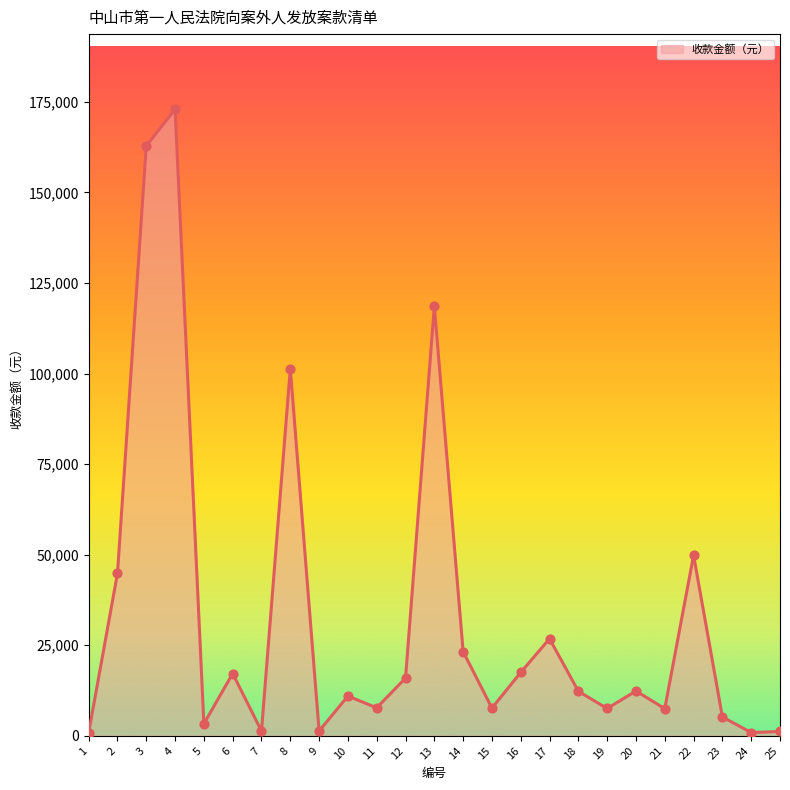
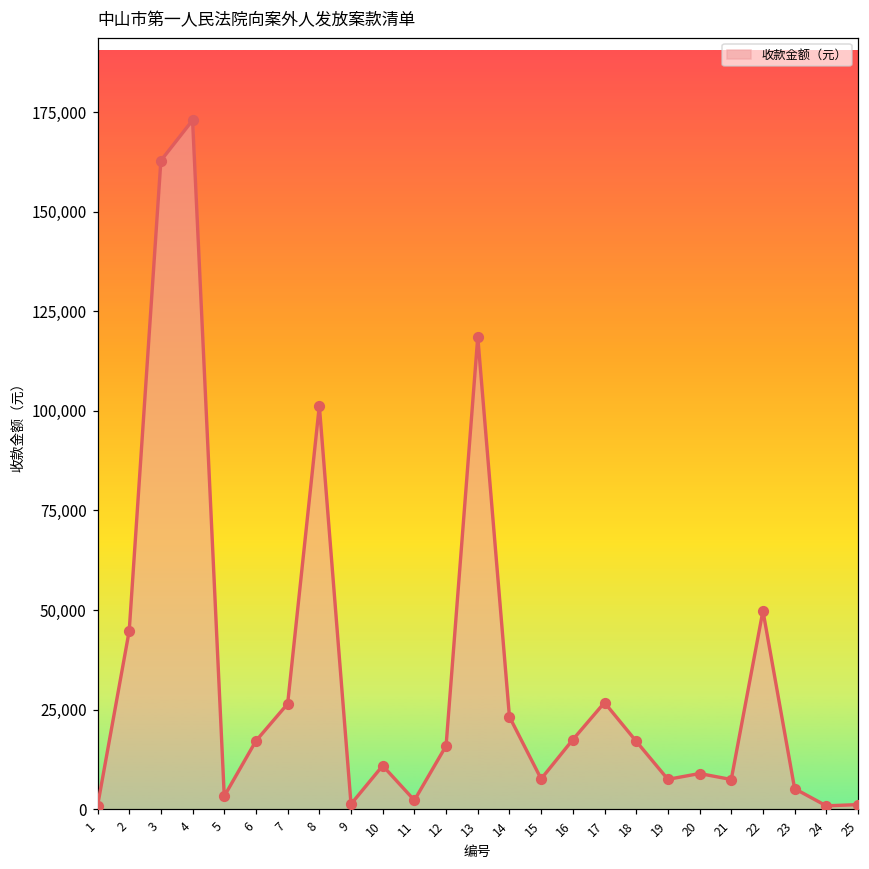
  {
    "1": "1,000",
    "2": "45,000",
    "3": "163,000",
    "4": "173,000",
    "5": "3,000",
    "6": "17,000",
-   "7": "1,000",
+   "7": "26,000",
    "8": "101,000",
    "9": "1,000",
    "10": "11,000",
-   "11": "8,000",
+   "11": "2,000",
    "12": "16,000",
    "13": "119,000",
    "14": "23,000",
    "15": "8,000",
    "16": "18,000",
    "17": "27,000",
-   "18": "12,000",
+   "18": "17,000",
    "19": "8,000",
-   "20": "12,000",
+   "20": "9,000",
    "21": "8,000",
    "22": "50,000",
    "23": "5,000",
    "24": "1,000",
    "25": "1,000"
  }
